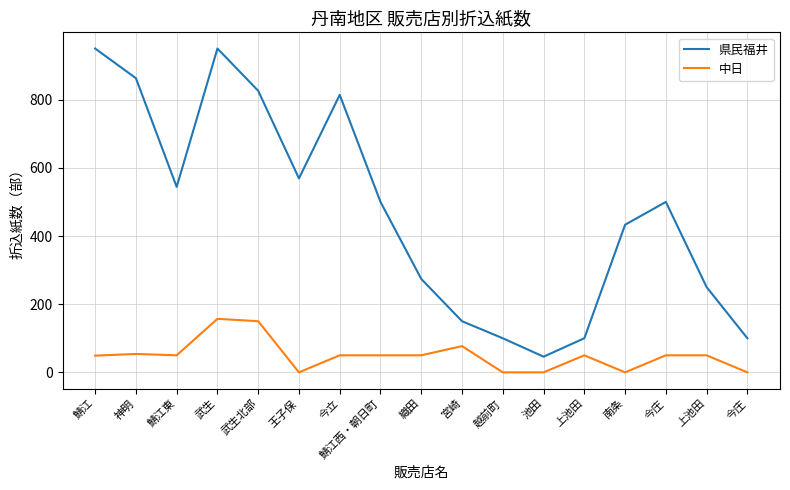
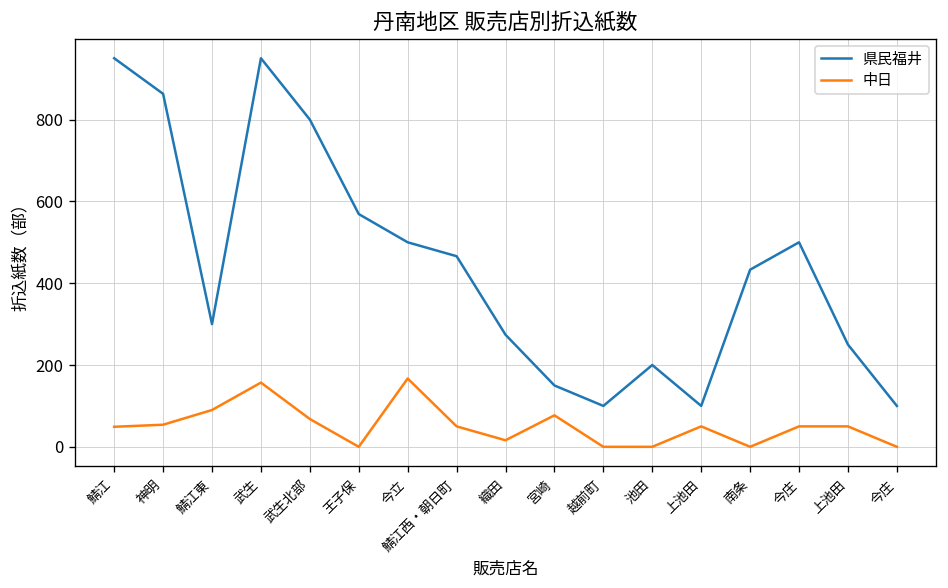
  {
    "県民福井": {
      "鯖江": 950,
      "神明": 860,
-     "鯖江東": 540,
+     "鯖江東": 300,
      "武生": 950,
-     "武生北部": 830,
+     "武生北部": 800,
      "王子保": 570,
-     "今立": 810,
-     "鯖江西・朝日町": 500,
+     "今立": 500,
+     "鯖江西・朝日町": 470,
      "織田": 270,
      "宮崎": 150,
      "越前町": 100,
-     "池田": 50,
+     "池田": 200,
      "南条": 430
    },
    "中日": {
      "鯖江": 50,
      "神明": 50,
-     "鯖江東": 50,
+     "鯖江東": 90,
      "武生": 160,
-     "武生北部": 150,
+     "武生北部": 70,
      "王子保": 0,
-     "今立": 50,
+     "今立": 170,
      "鯖江西・朝日町": 50,
-     "織田": 50,
+     "織田": 20,
      "宮崎": 80,
      "越前町": 0,
      "池田": 0,
      "南条": 0
    }
  }
